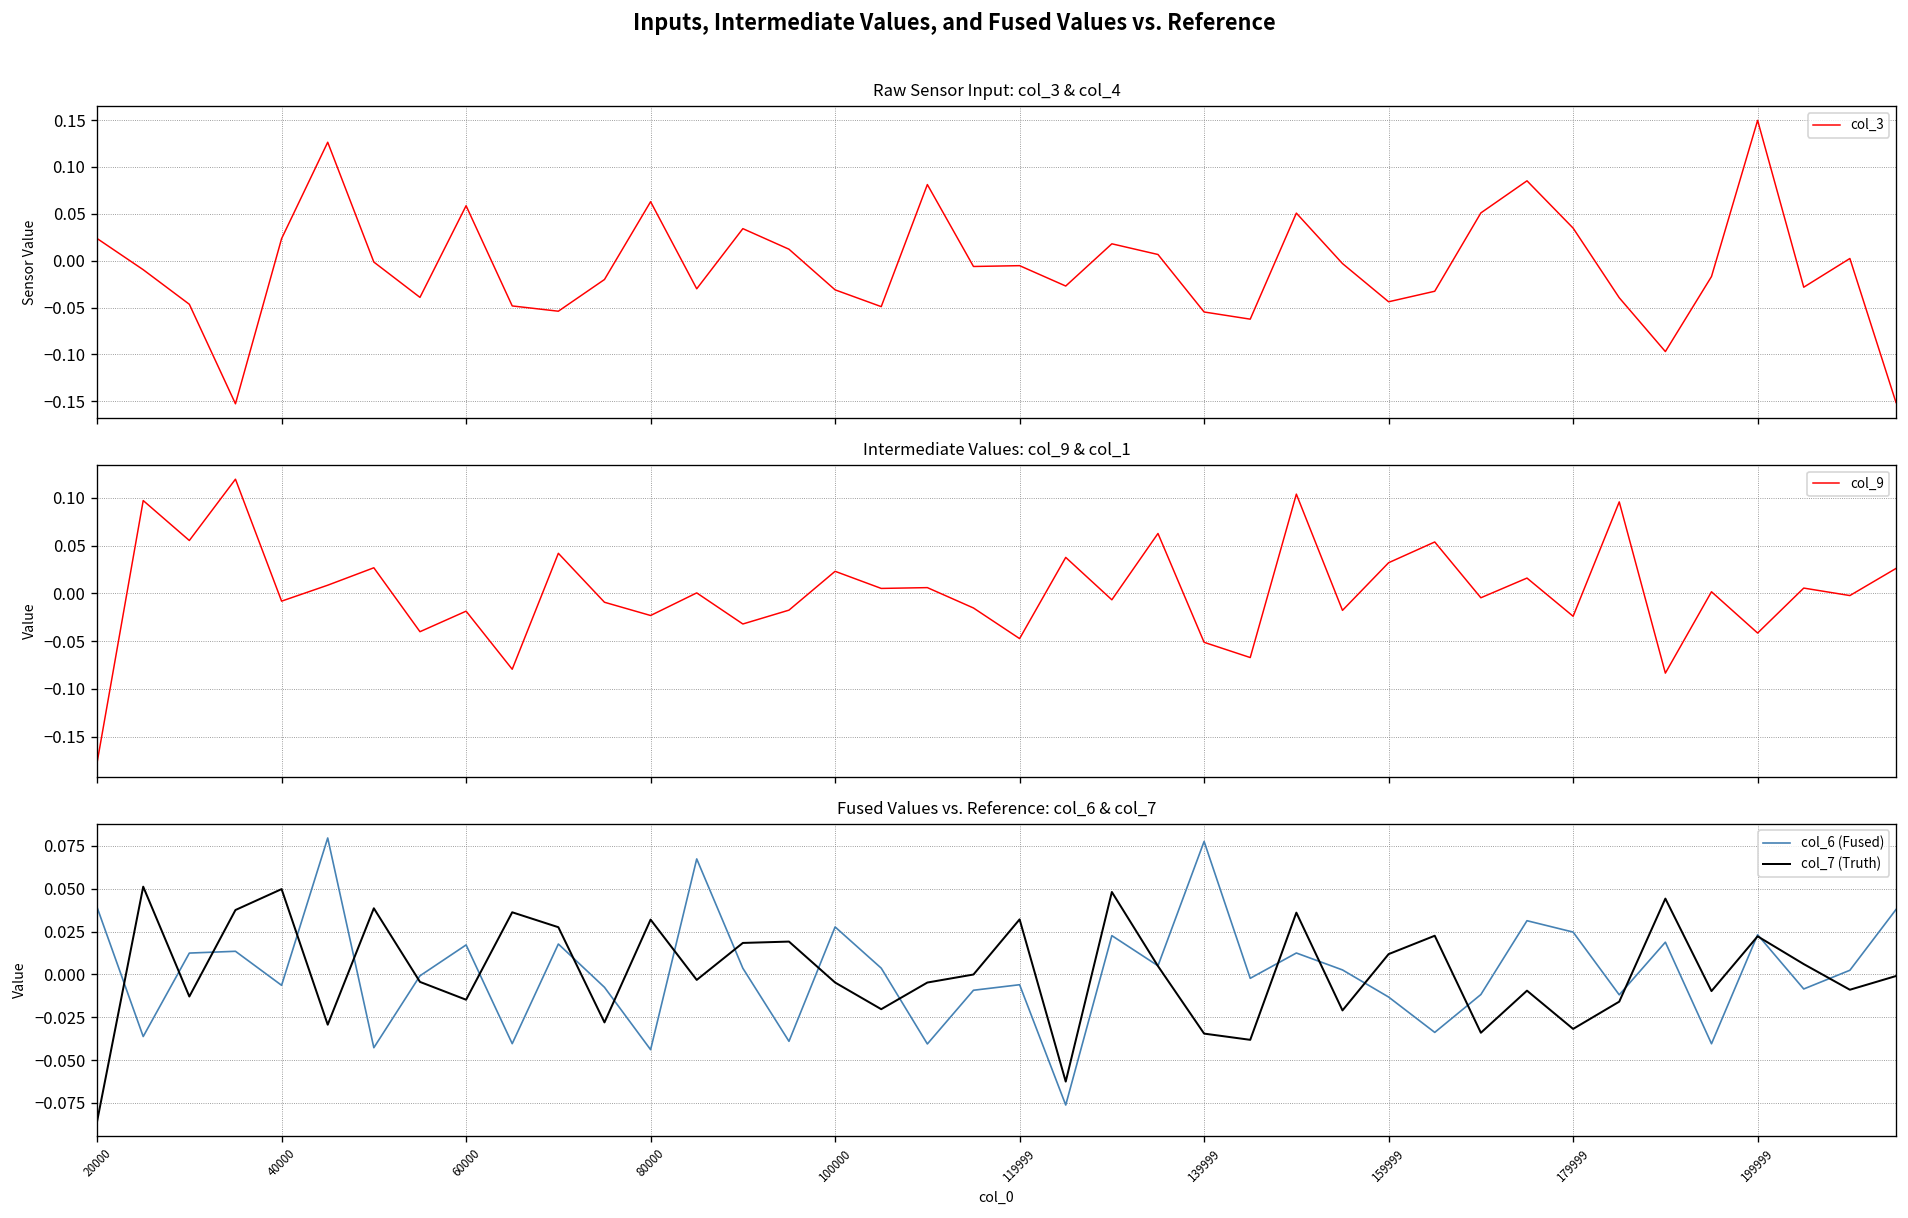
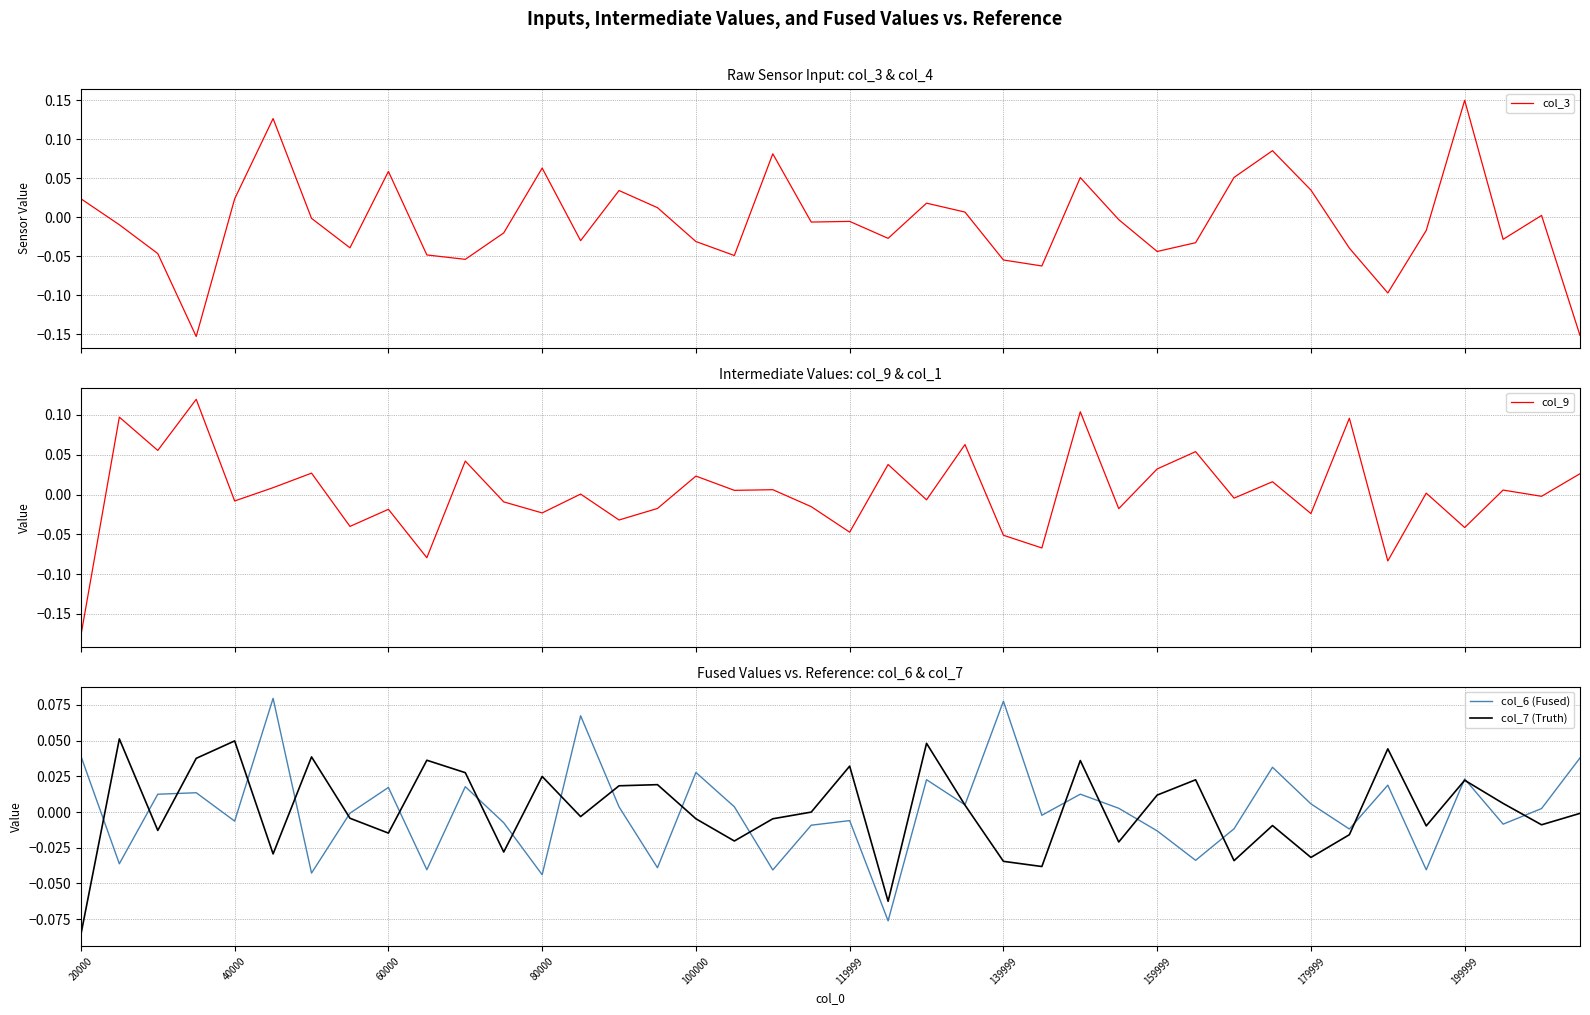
  {
    "Fused Values vs. Reference: col_6 & col_7": {
      "col_6 (Fused)": {
        "20000": 0.039,
        "40000": -0.006,
        "60000": 0.017,
        "80000": -0.044,
        "100000": 0.028,
        "119999": -0.006,
        "139999": 0.078,
        "159999": -0.013,
-       "179999": 0.025
+       "179999": 0.006
      },
      "col_7 (Truth)": {
        "20000": -0.086,
        "40000": 0.050,
        "60000": -0.015,
-       "80000": 0.032,
+       "80000": 0.025,
        "100000": -0.005,
        "119999": 0.032,
        "139999": -0.035,
        "159999": 0.012,
        "179999": -0.032
      }
    }
  }
